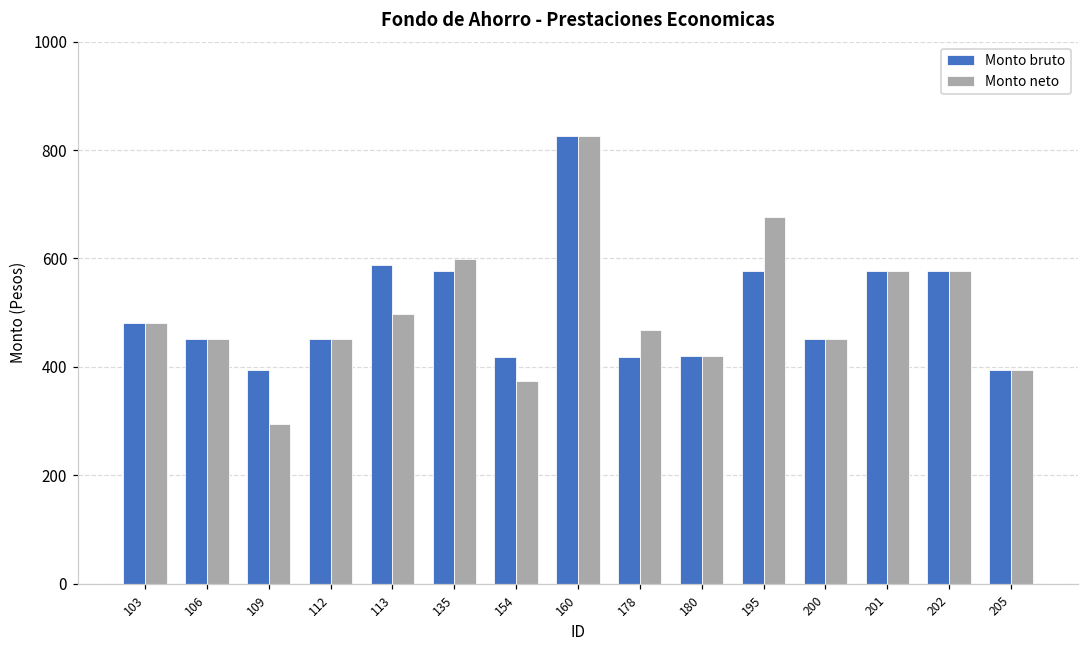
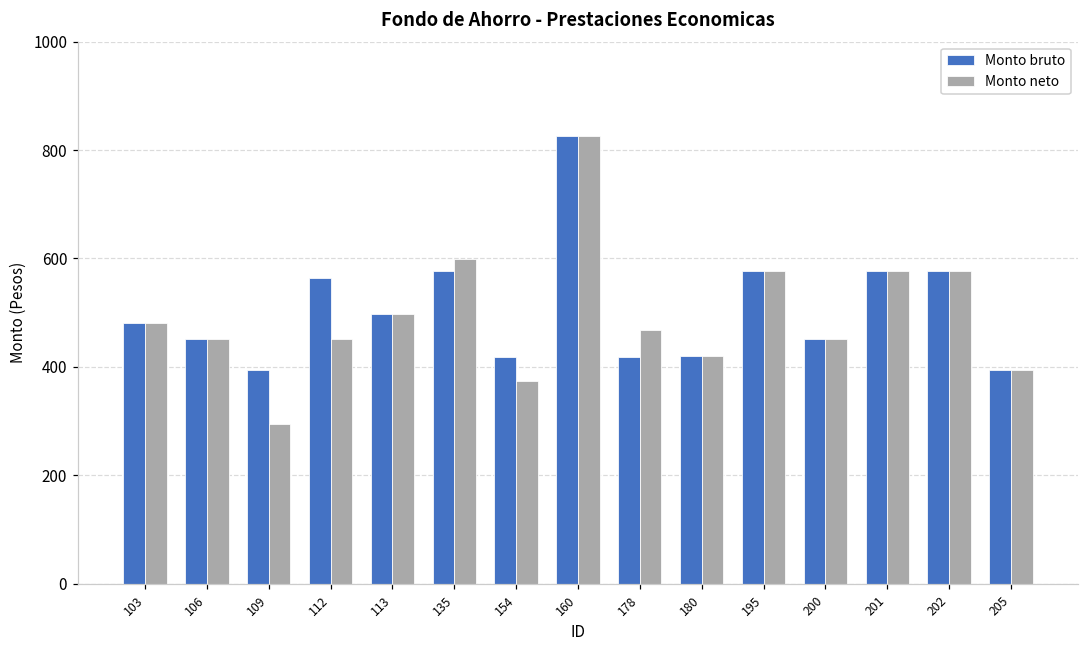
  {
    "Monto bruto": {
      "103": 480,
      "106": 450,
      "109": 390,
-     "112": 450,
-     "113": 590,
+     "112": 560,
+     "113": 500,
      "135": 580,
      "154": 420,
      "160": 830,
      "178": 420,
      "180": 420,
      "195": 580,
      "200": 450,
      "201": 580,
      "202": 580,
      "205": 390
    },
    "Monto neto": {
      "103": 480,
      "106": 450,
      "109": 300,
      "112": 450,
      "113": 500,
      "135": 600,
      "154": 370,
      "160": 830,
      "178": 470,
      "180": 420,
-     "195": 680,
+     "195": 580,
      "200": 450,
      "201": 580,
      "202": 580,
      "205": 390
    }
  }
